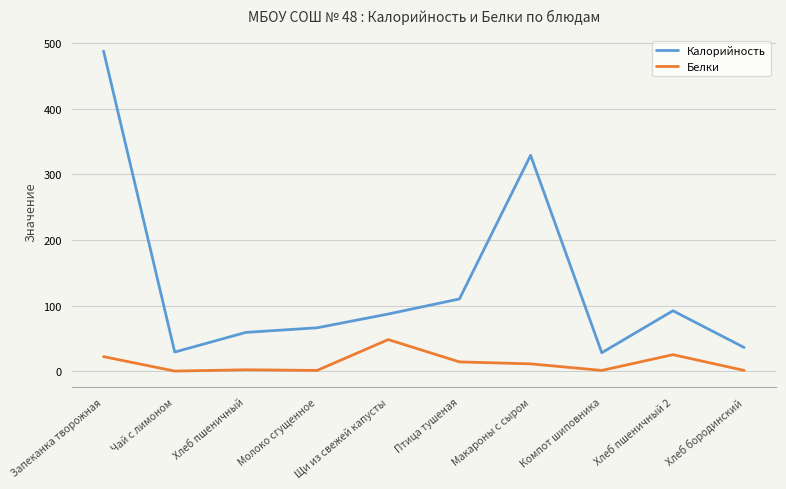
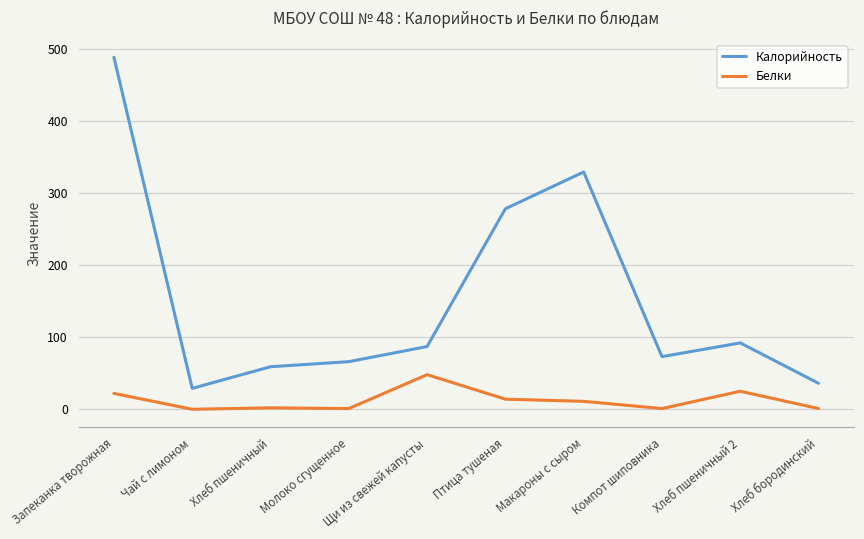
  {
    "Калорийность": {
      "Запеканка творожная": 490,
      "Чай с лимоном": 30,
      "Хлеб пшеничный": 60,
      "Молоко сгущенное": 70,
      "Щи из свежей капусты": 90,
-     "Птица тушеная": 110,
+     "Птица тушеная": 280,
      "Макароны с сыром": 330,
-     "Компот шиповника": 30,
+     "Компот шиповника": 70,
      "Хлеб пшеничный 2": 90,
      "Хлеб бородинский": 40
    },
    "Белки": {
      "Запеканка творожная": 20,
      "Чай с лимоном": 0,
      "Хлеб пшеничный": 0,
      "Молоко сгущенное": 0,
      "Щи из свежей капусты": 50,
      "Птица тушеная": 10,
      "Макароны с сыром": 10,
      "Компот шиповника": 0,
      "Хлеб пшеничный 2": 30,
      "Хлеб бородинский": 0
    }
  }
